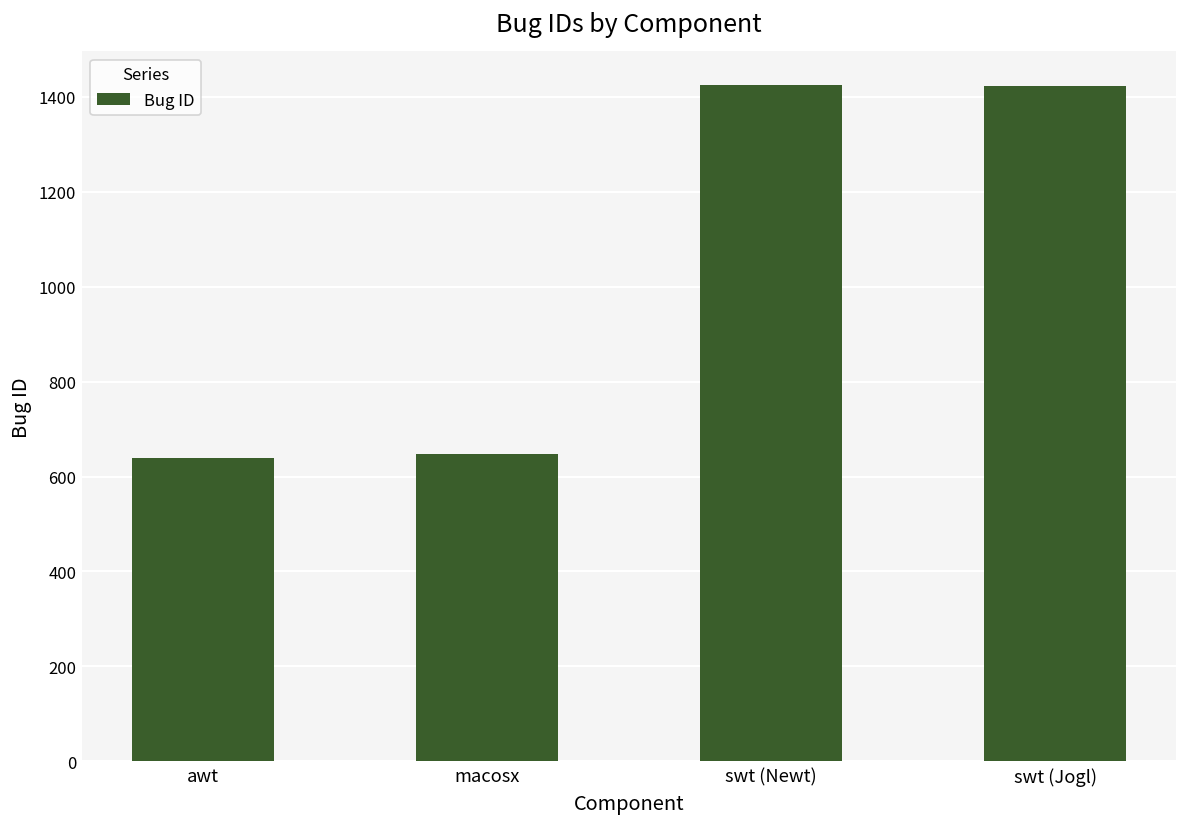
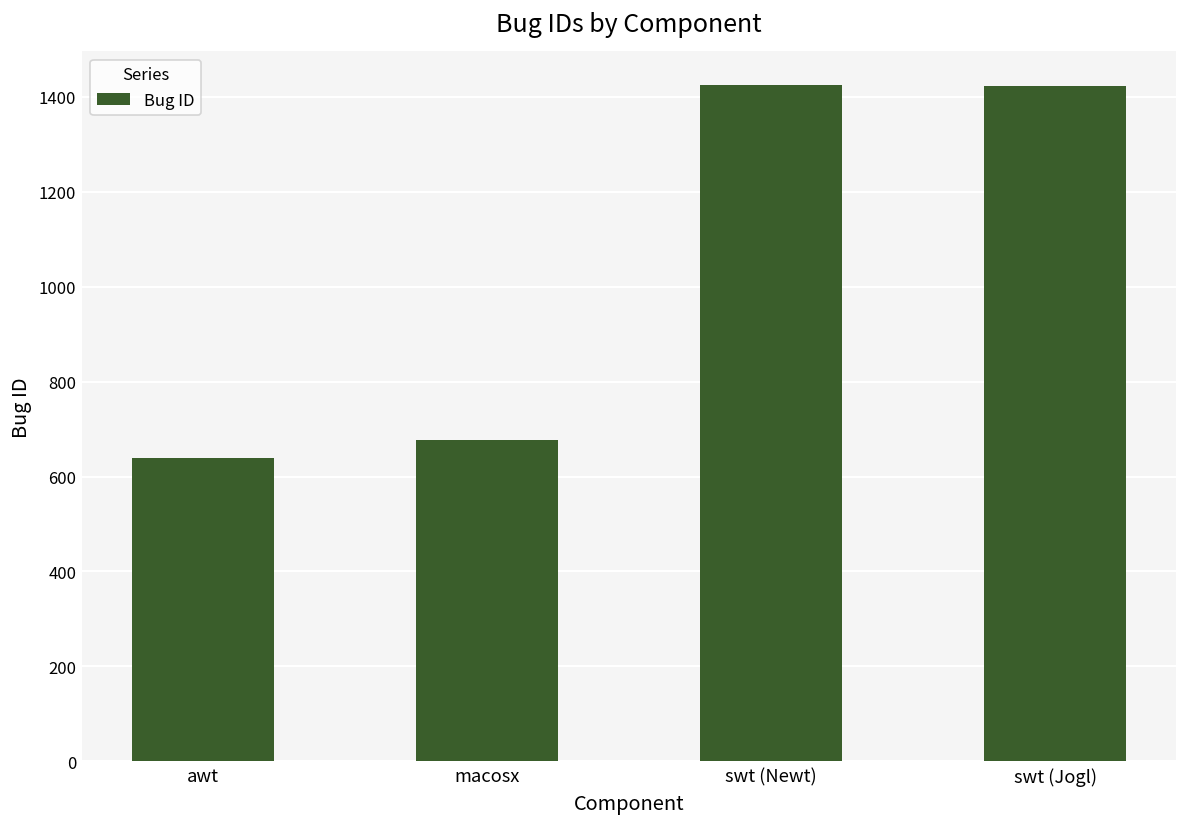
  {
    "awt": 640,
-   "macosx": 650,
+   "macosx": 680,
    "swt (Newt)": 1420,
    "swt (Jogl)": 1420
  }
